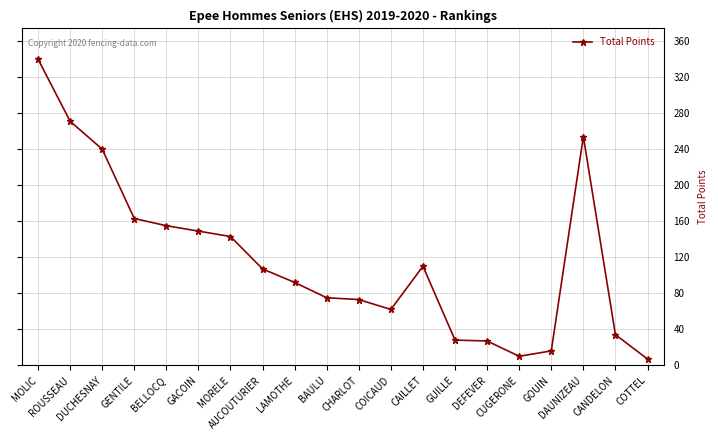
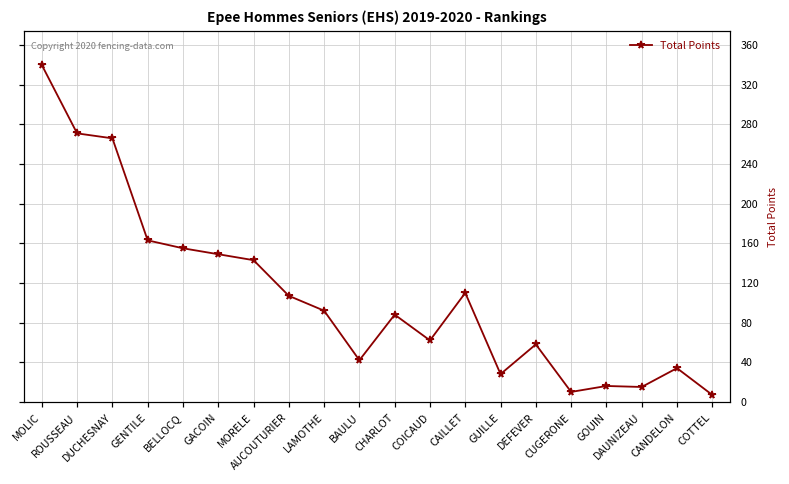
  {
    "ROUSSEAU": 270,
-   "DUCHESNAY": 240,
+   "DUCHESNAY": 270,
    "GENTILE": 160,
    "BELLOCQ": 160,
    "GACOIN": 150,
    "MORELE": 140,
    "AUCOUTURIER": 110,
    "LAMOTHE": 90,
-   "BAULU": 80,
-   "CHARLOT": 70,
+   "BAULU": 40,
+   "CHARLOT": 90,
    "COICAUD": 60,
    "CAILLET": 110,
    "GUILLE": 30,
-   "DEFEVER": 30,
+   "DEFEVER": 60,
    "CUGERONE": 10,
    "GOUIN": 20,
-   "DAUNIZEAU": 250,
+   "DAUNIZEAU": 20,
    "CANDELON": 30,
    "COTTEL": 10
  }
